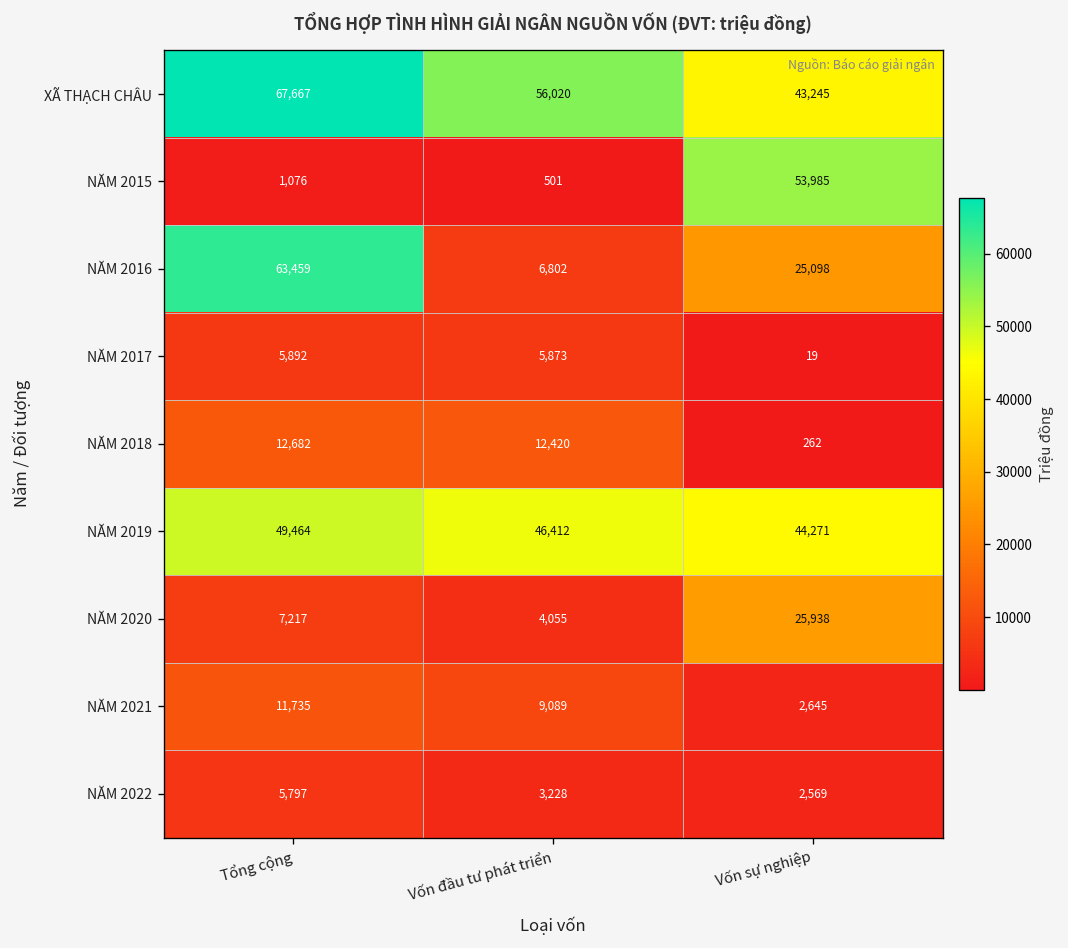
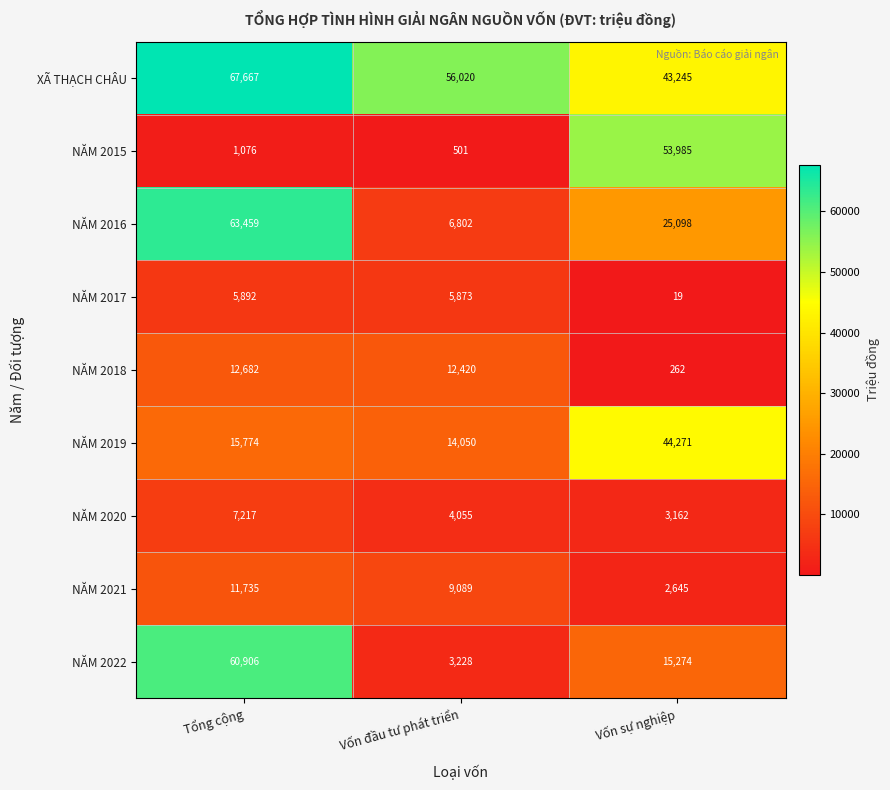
  {
    "XÃ THẠCH CHÂU": {
      "Tổng cộng": "67,667",
      "Vốn đầu tư phát triển": "56,020"
    },
    "NĂM 2015": {
      "Tổng cộng": "1,076",
      "Vốn đầu tư phát triển": "501",
      "Vốn sự nghiệp": "53,985"
    },
    "NĂM 2016": {
      "Tổng cộng": "63,459",
      "Vốn đầu tư phát triển": "6,802",
      "Vốn sự nghiệp": "25,098"
    },
    "NĂM 2017": {
      "Tổng cộng": "5,892",
      "Vốn đầu tư phát triển": "5,873",
      "Vốn sự nghiệp": "19"
    },
    "NĂM 2018": {
      "Tổng cộng": "12,682",
      "Vốn đầu tư phát triển": "12,420",
      "Vốn sự nghiệp": "262"
    },
    "NĂM 2019": {
-     "Tổng cộng": "49,464",
-     "Vốn đầu tư phát triển": "46,412",
+     "Tổng cộng": "15,774",
+     "Vốn đầu tư phát triển": "14,050",
      "Vốn sự nghiệp": "44,271"
    },
    "NĂM 2020": {
      "Tổng cộng": "7,217",
      "Vốn đầu tư phát triển": "4,055",
-     "Vốn sự nghiệp": "25,938"
+     "Vốn sự nghiệp": "3,162"
    },
    "NĂM 2021": {
      "Tổng cộng": "11,735",
      "Vốn đầu tư phát triển": "9,089",
      "Vốn sự nghiệp": "2,645"
    },
    "NĂM 2022": {
-     "Tổng cộng": "5,797",
+     "Tổng cộng": "60,906",
      "Vốn đầu tư phát triển": "3,228",
-     "Vốn sự nghiệp": "2,569"
+     "Vốn sự nghiệp": "15,274"
    }
  }
